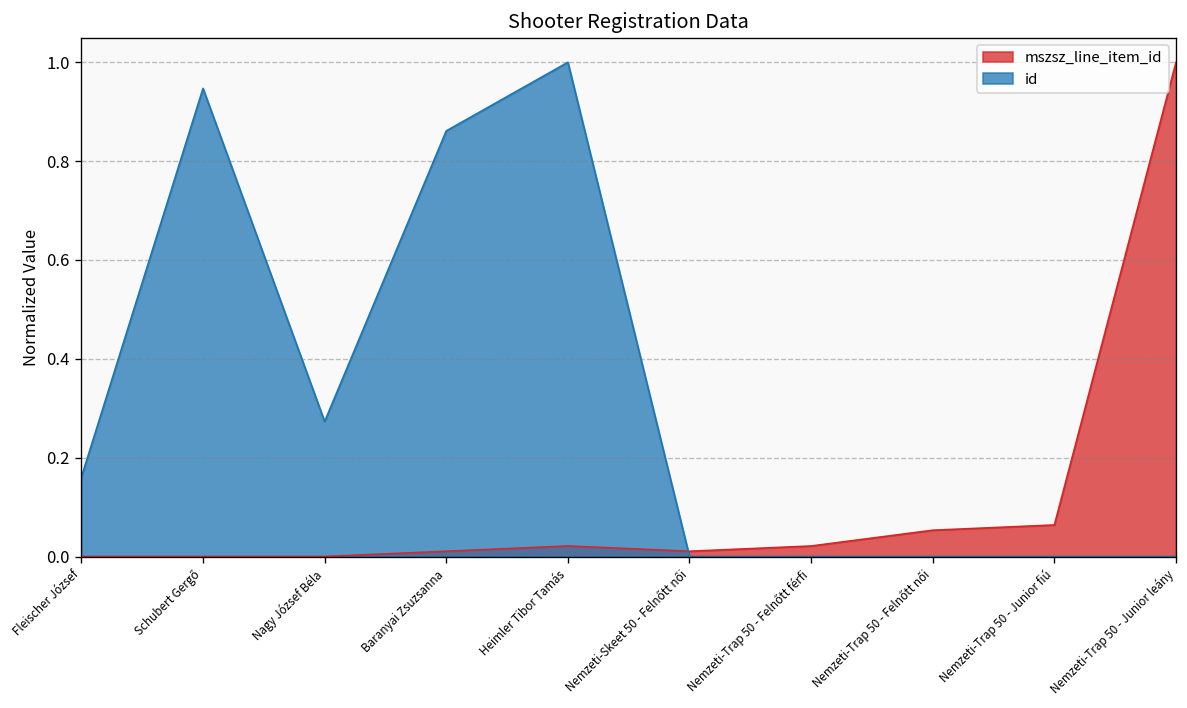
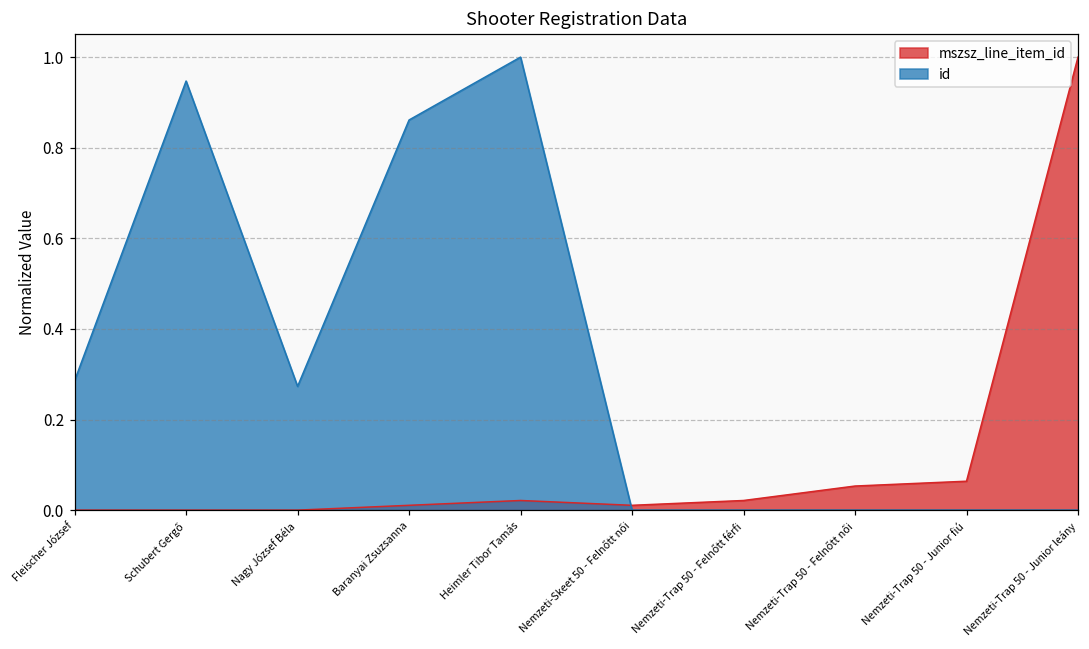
  {
    "mszsz_line_item_id": {
      "Fleischer József": 0.00,
      "Schubert Gergő": 0.00,
      "Nagy József Béla": 0.00,
      "Baranyai Zsuzsanna": 0.01,
      "Heimler Tibor Tamás": 0.02,
      "Nemzeti-Skeet 50 - Felnőtt női": 0.01,
      "Nemzeti-Trap 50 - Felnőtt férfi": 0.02,
      "Nemzeti-Trap 50 - Felnőtt női": 0.05,
      "Nemzeti-Trap 50 - Junior fiú": 0.06,
      "Nemzeti-Trap 50 - Junior leány": 1.00
    },
    "id": {
-     "Fleischer József": 0.16,
+     "Fleischer József": 0.29,
      "Schubert Gergő": 0.95,
      "Nagy József Béla": 0.27,
      "Baranyai Zsuzsanna": 0.86,
      "Heimler Tibor Tamás": 1.00,
      "Nemzeti-Skeet 50 - Felnőtt női": 0.00,
      "Nemzeti-Trap 50 - Felnőtt férfi": 0.00,
      "Nemzeti-Trap 50 - Felnőtt női": 0.00,
      "Nemzeti-Trap 50 - Junior fiú": 0.00,
      "Nemzeti-Trap 50 - Junior leány": 0.00
    }
  }
